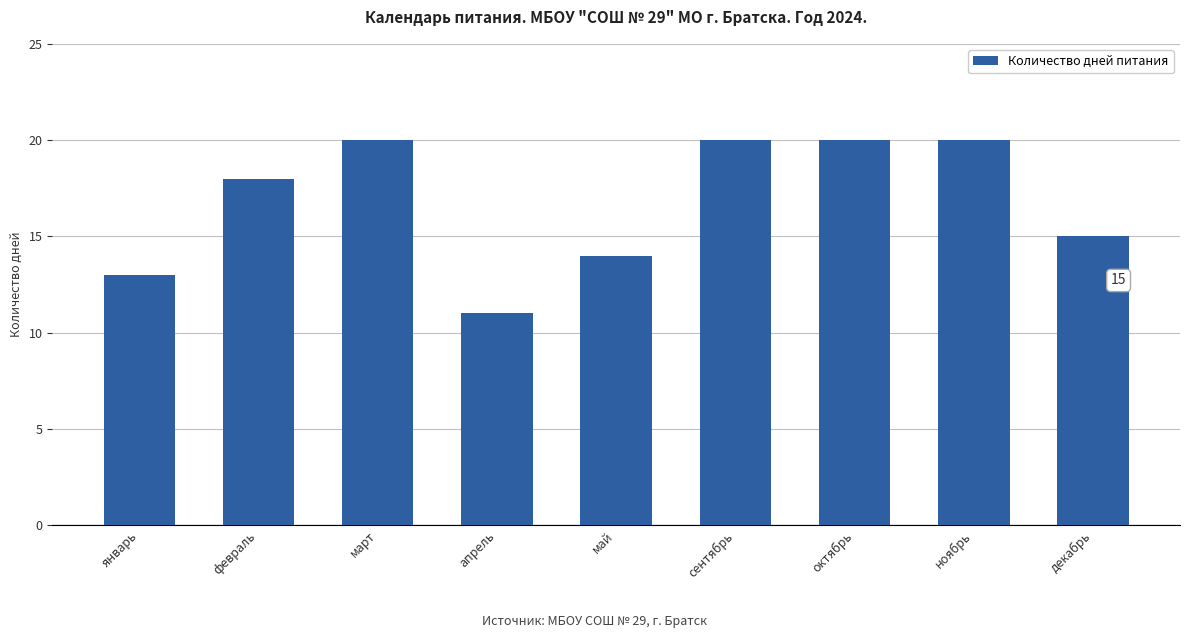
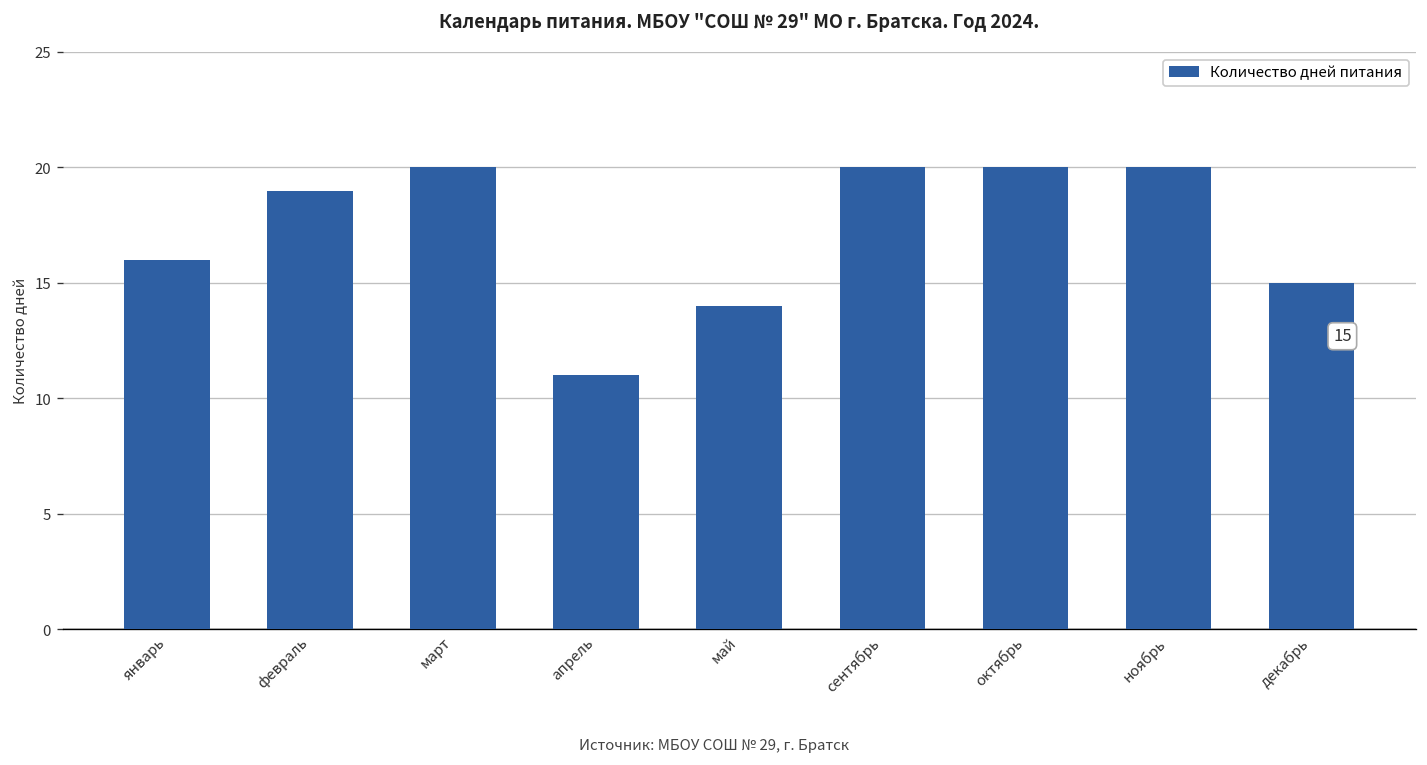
  {
-   "январь": 13,
-   "февраль": 18,
+   "январь": 16,
+   "февраль": 19,
    "март": 20,
    "апрель": 11,
    "май": 14,
    "сентябрь": 20,
    "октябрь": 20,
    "ноябрь": 20
  }
